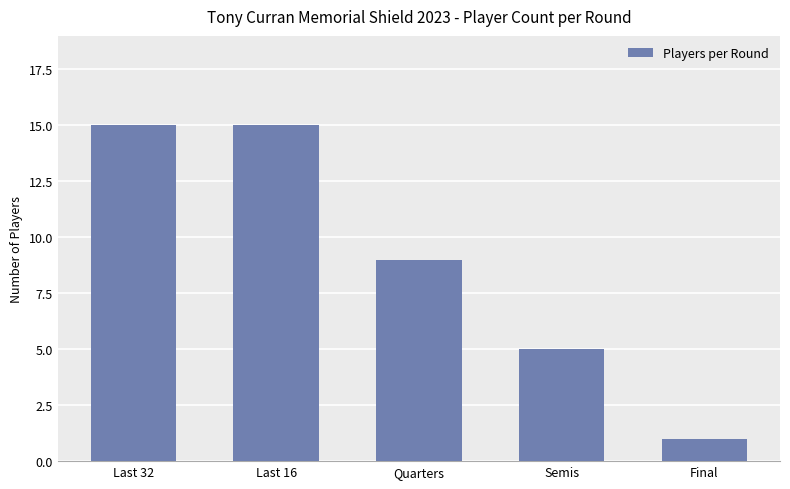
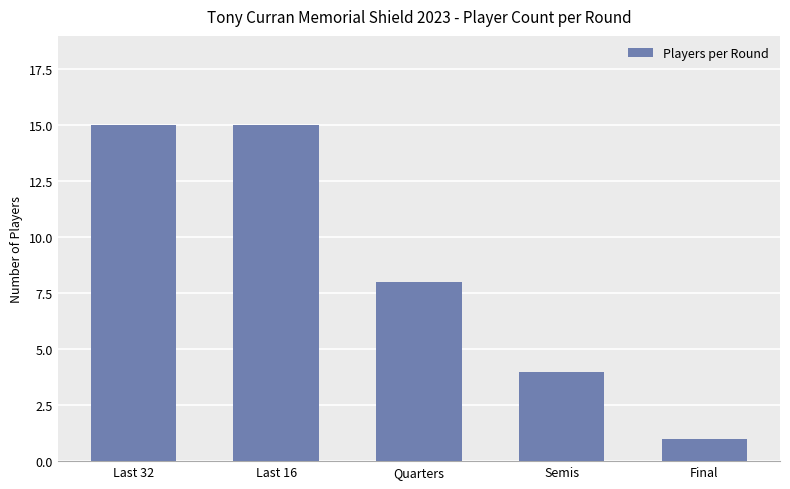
  {
    "Last 32": 15,
    "Last 16": 15,
-   "Quarters": 9,
-   "Semis": 5,
+   "Quarters": 8,
+   "Semis": 4,
    "Final": 1
  }
